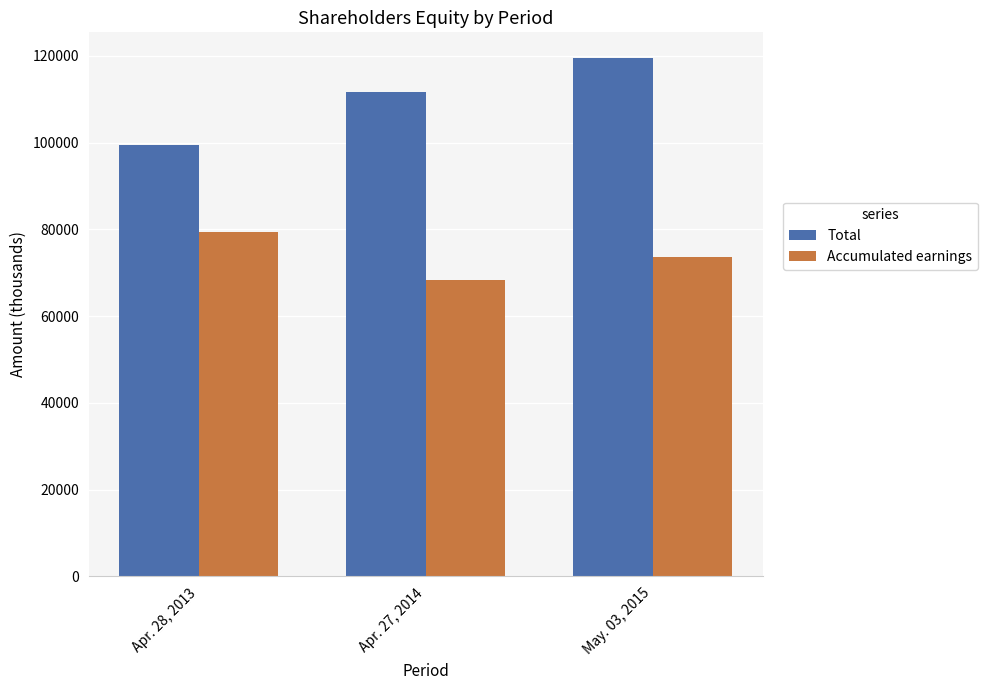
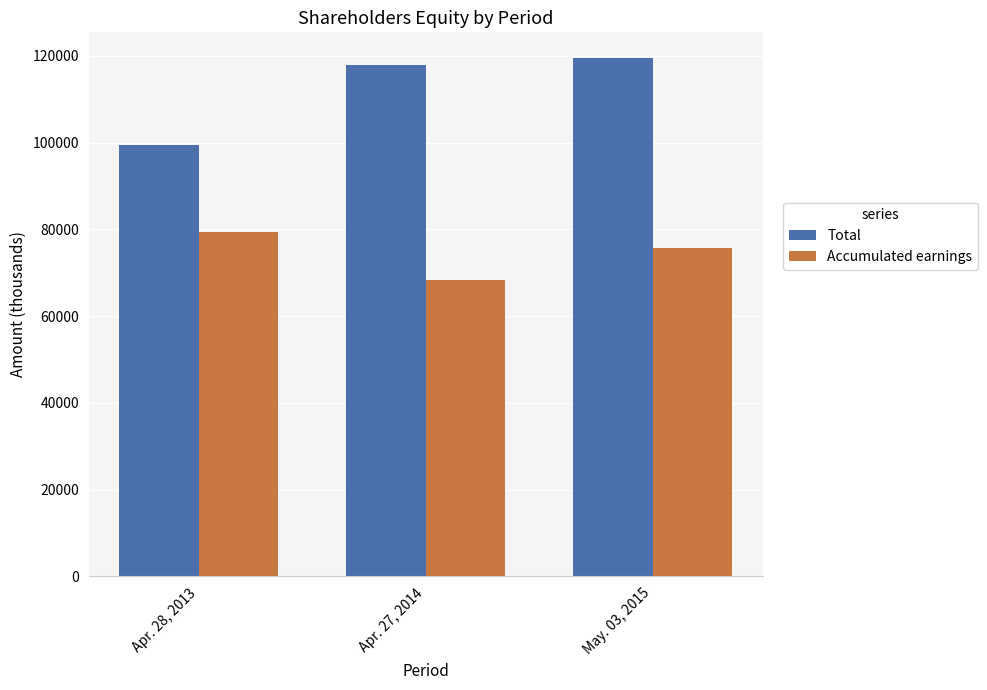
  {
    "Total": {
      "Apr. 28, 2013": 99000,
-     "Apr. 27, 2014": 112000,
+     "Apr. 27, 2014": 118000,
      "May. 03, 2015": 119000
    },
    "Accumulated earnings": {
      "Apr. 28, 2013": 79000,
      "Apr. 27, 2014": 68000,
-     "May. 03, 2015": 74000
+     "May. 03, 2015": 76000
    }
  }
